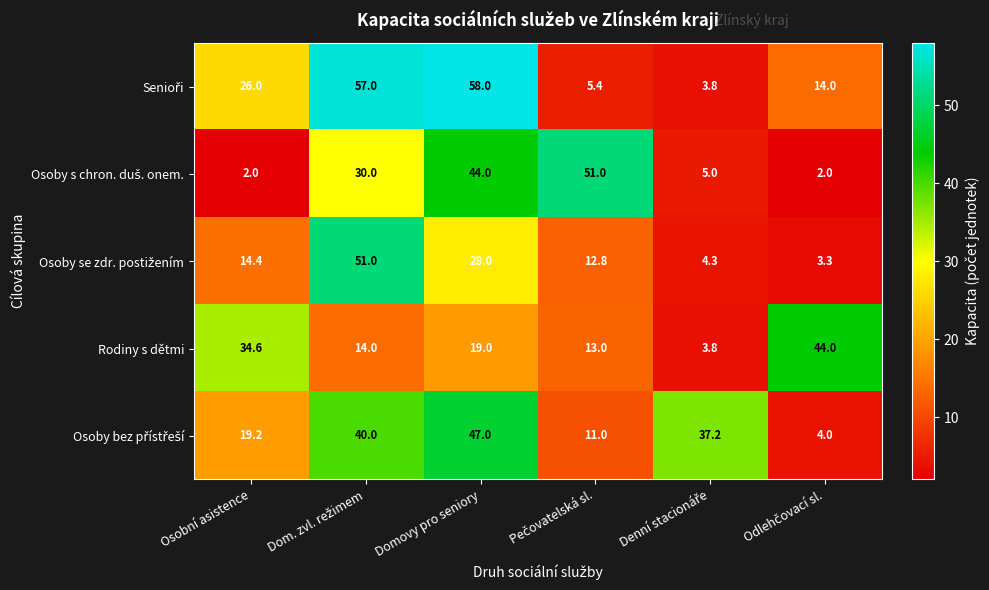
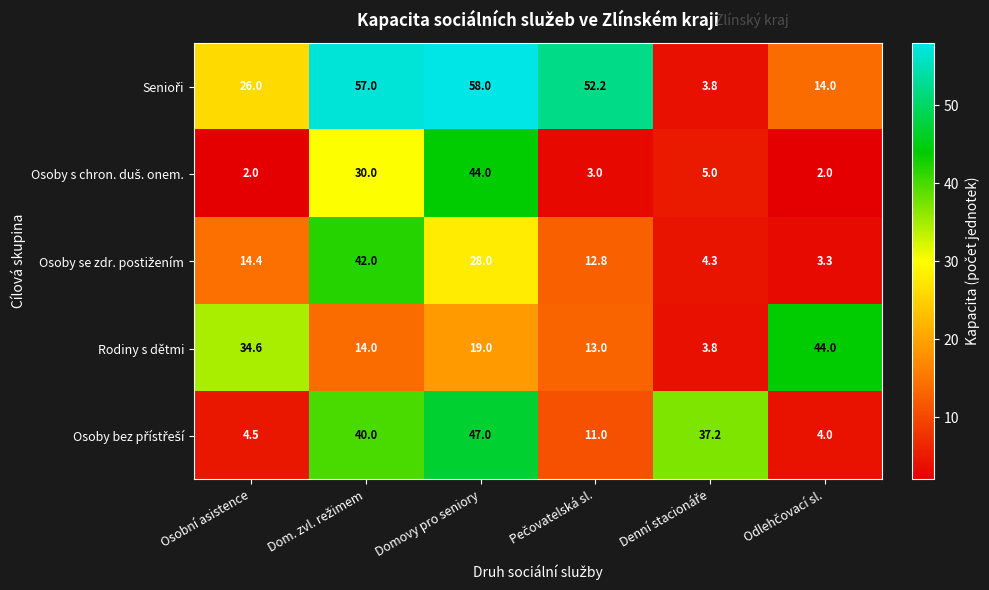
  {
    "Senioři": {
      "Osobní asistence": 26.0,
      "Dom. zvl. režimem": 57.0,
      "Domovy pro seniory": 58.0,
-     "Pečovatelská sl.": 5.4,
+     "Pečovatelská sl.": 52.2,
      "Denní stacionáře": 3.8,
      "Odlehčovací sl.": 14.0
    },
    "Osoby s chron. duš. onem.": {
      "Osobní asistence": 2.0,
      "Dom. zvl. režimem": 30.0,
      "Domovy pro seniory": 44.0,
-     "Pečovatelská sl.": 51.0,
+     "Pečovatelská sl.": 3.0,
      "Denní stacionáře": 5.0,
      "Odlehčovací sl.": 2.0
    },
    "Osoby se zdr. postižením": {
      "Osobní asistence": 14.4,
-     "Dom. zvl. režimem": 51.0,
+     "Dom. zvl. režimem": 42.0,
      "Domovy pro seniory": 28.0,
      "Pečovatelská sl.": 12.8,
      "Denní stacionáře": 4.3,
      "Odlehčovací sl.": 3.3
    },
    "Rodiny s dětmi": {
      "Osobní asistence": 34.6,
      "Dom. zvl. režimem": 14.0,
      "Domovy pro seniory": 19.0,
      "Pečovatelská sl.": 13.0,
      "Denní stacionáře": 3.8,
      "Odlehčovací sl.": 44.0
    },
    "Osoby bez přístřeší": {
-     "Osobní asistence": 19.2,
+     "Osobní asistence": 4.5,
      "Dom. zvl. režimem": 40.0,
      "Domovy pro seniory": 47.0,
      "Pečovatelská sl.": 11.0,
      "Denní stacionáře": 37.2,
      "Odlehčovací sl.": 4.0
    }
  }
